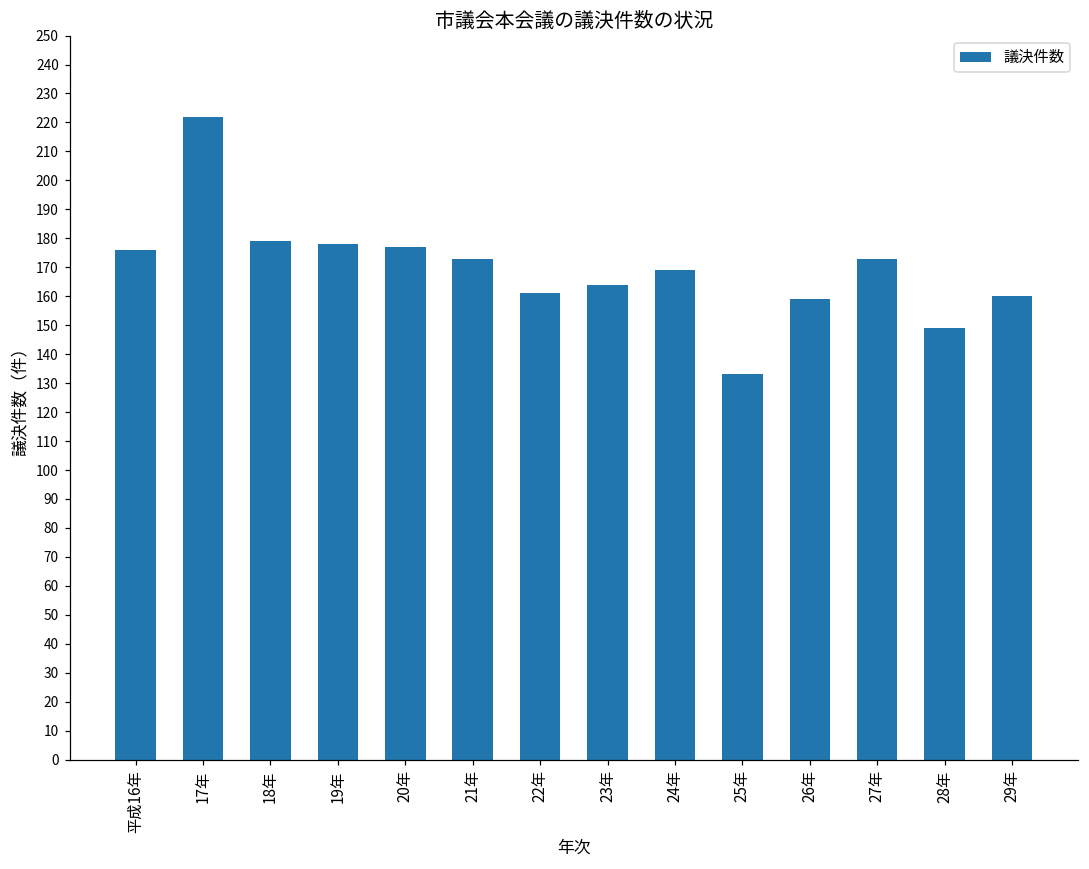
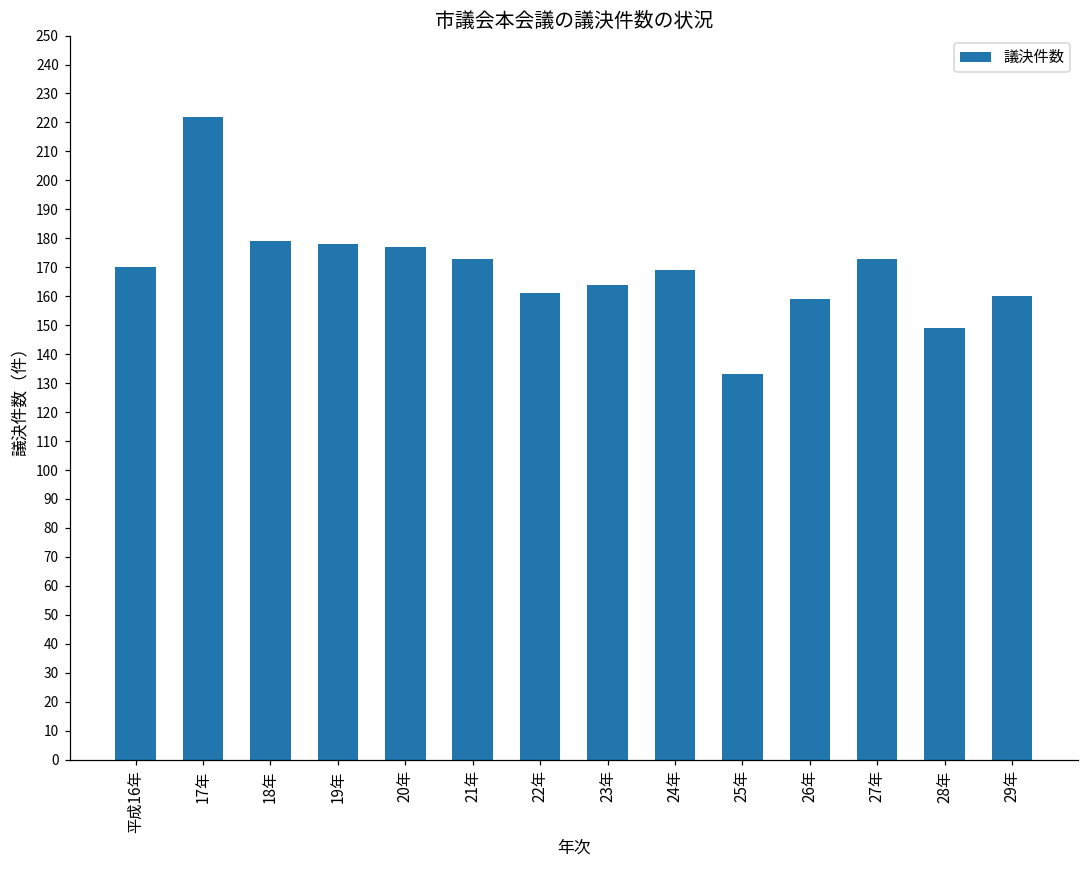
  {
-   "平成16年": 176,
+   "平成16年": 170,
    "17年": 222,
    "18年": 179,
    "19年": 178,
    "20年": 177,
    "21年": 173,
    "22年": 161,
    "23年": 164,
    "24年": 169,
    "25年": 133,
    "26年": 159,
    "27年": 173,
    "28年": 149,
    "29年": 160
  }
